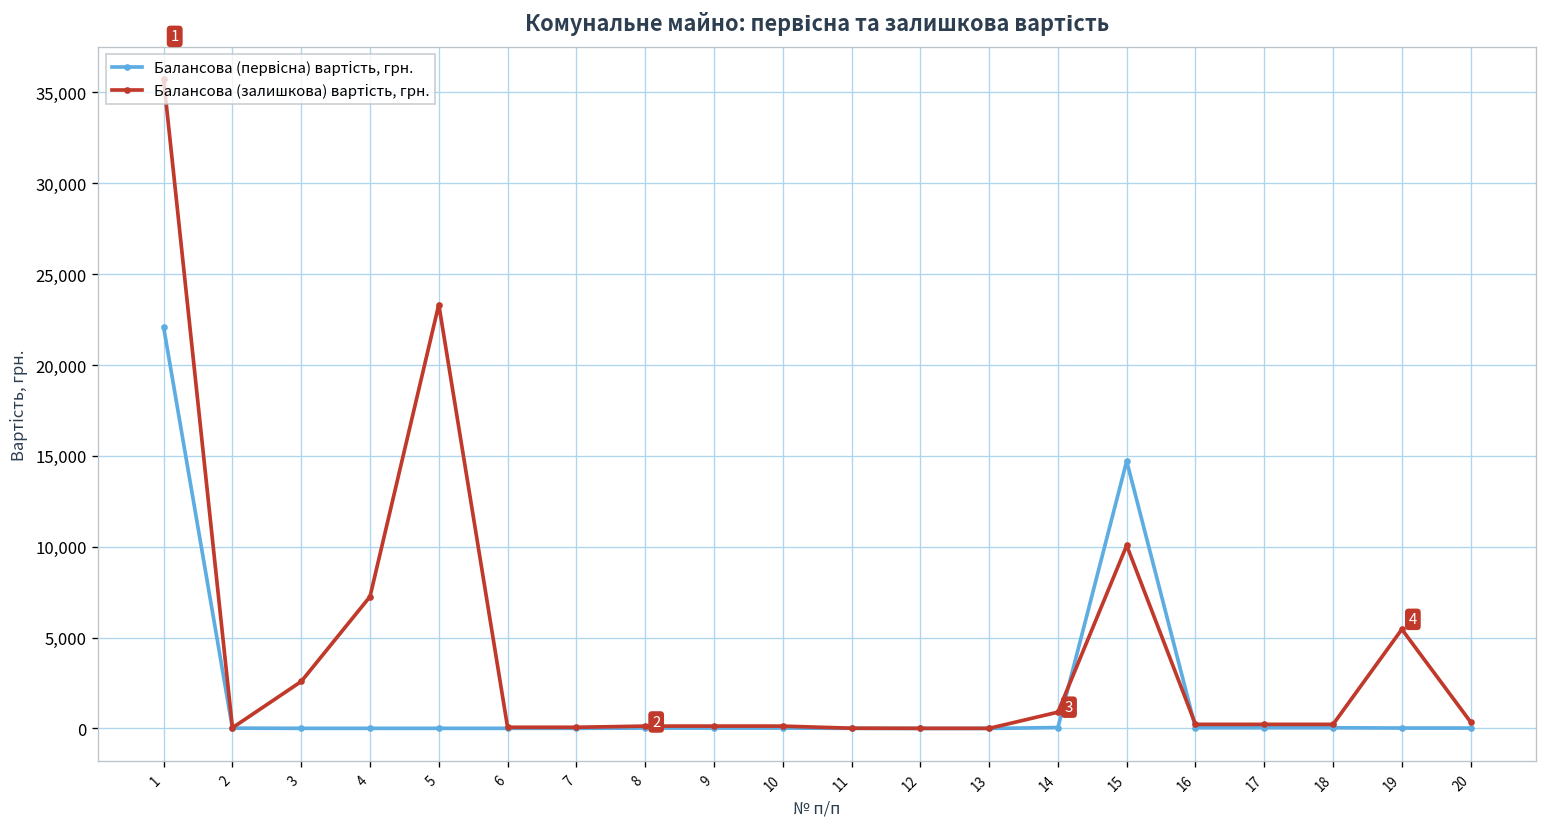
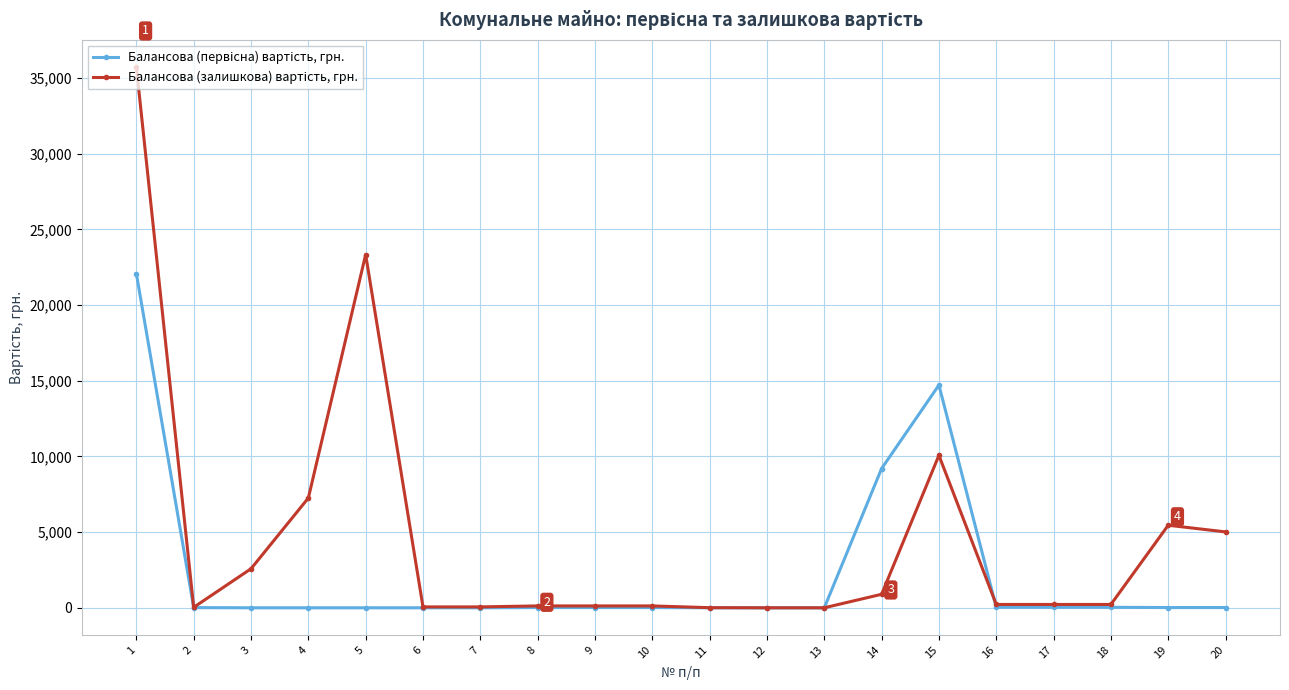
  {
    "Балансова (первісна) вартість, грн.": {
      "1": "22,100",
      "3": "0",
      "4": "0",
      "5": "0",
-     "14": "100",
+     "14": "9,200",
      "15": "14,700",
      "16": "0",
      "17": "0",
      "18": "0",
      "19": "0",
      "20": "0"
    },
    "Балансова (залишкова) вартість, грн.": {
      "3": "2,600",
      "4": "7,300",
      "5": "23,300",
      "15": "10,100",
      "16": "200",
      "17": "200",
      "18": "200",
-     "20": "400"
+     "20": "5,000"
    }
  }
